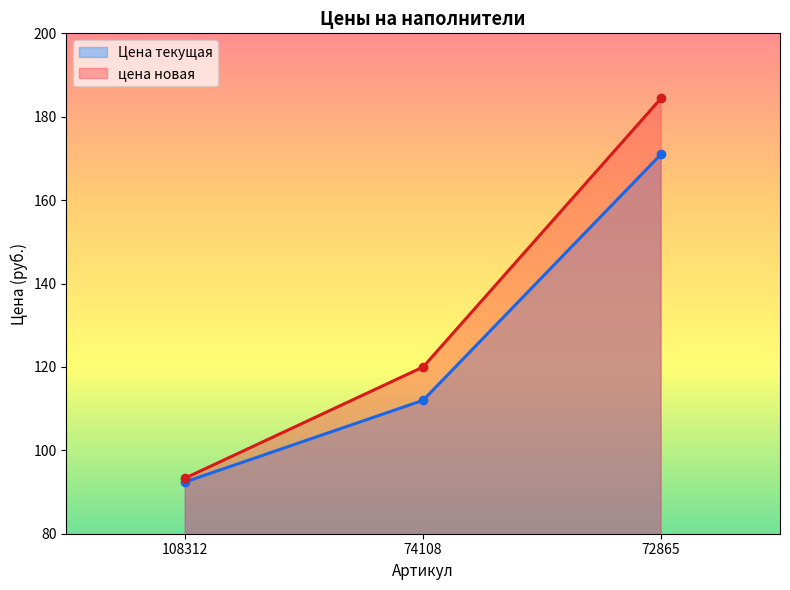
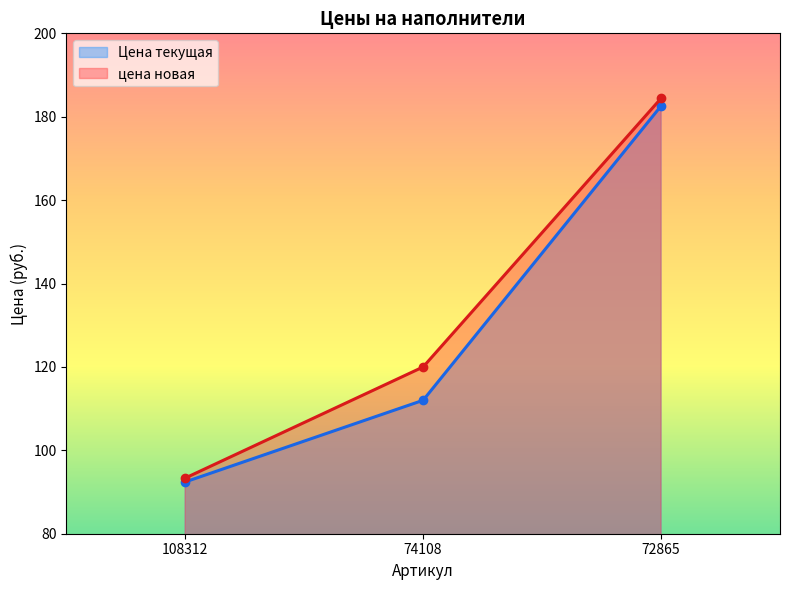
  {
    "Цена текущая": {
      "108312": 92,
      "74108": 112,
-     "72865": 171
+     "72865": 183
    },
    "цена новая": {
      "108312": 93,
      "74108": 120,
      "72865": 184
    }
  }
